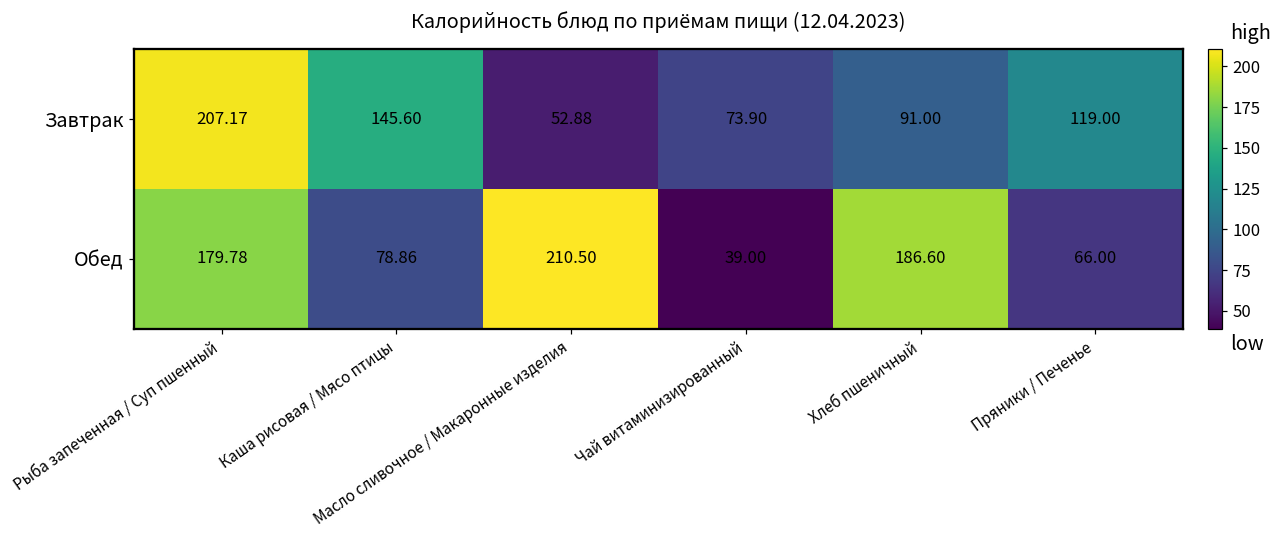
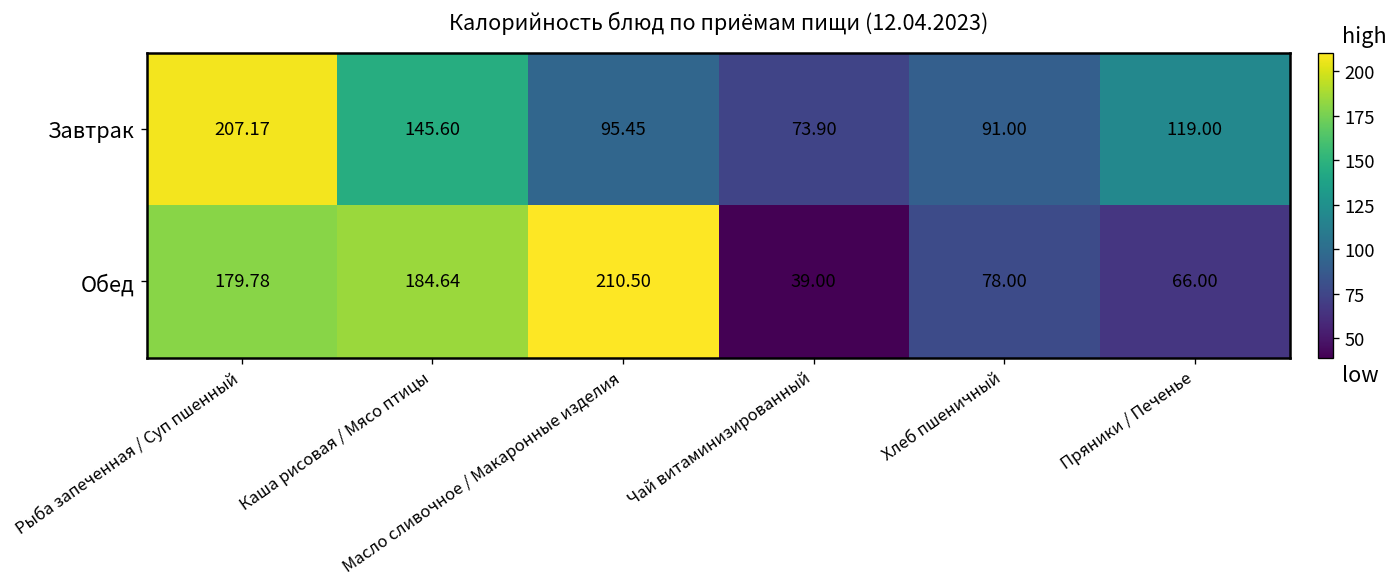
  {
    "Завтрак": {
      "Рыба запеченная / Суп пшенный": 207.17,
      "Каша рисовая / Мясо птицы": 145.60,
-     "Масло сливочное / Макаронные изделия": 52.88,
+     "Масло сливочное / Макаронные изделия": 95.45,
      "Чай витаминизированный": 73.90,
      "Хлеб пшеничный": 91.00,
      "Пряники / Печенье": 119.00
    },
    "Обед": {
      "Рыба запеченная / Суп пшенный": 179.78,
-     "Каша рисовая / Мясо птицы": 78.86,
+     "Каша рисовая / Мясо птицы": 184.64,
      "Масло сливочное / Макаронные изделия": 210.50,
      "Чай витаминизированный": 39.00,
-     "Хлеб пшеничный": 186.60,
+     "Хлеб пшеничный": 78.00,
      "Пряники / Печенье": 66.00
    }
  }
